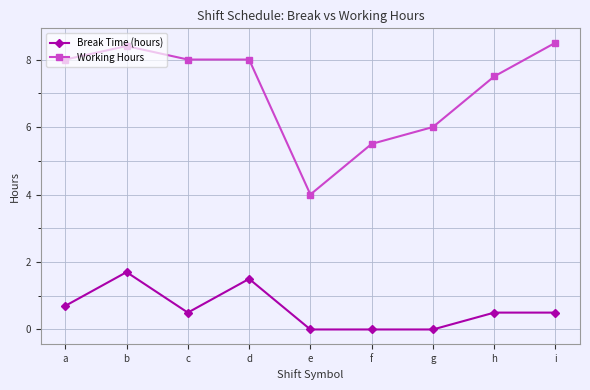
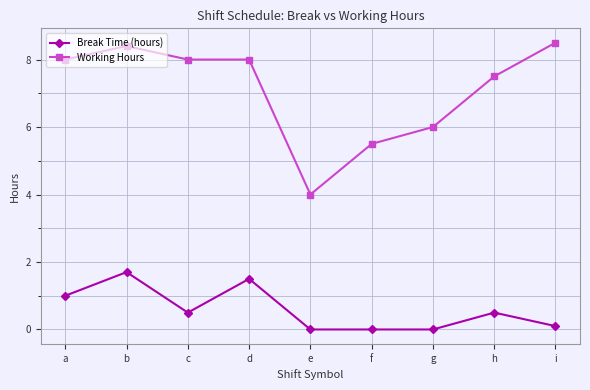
  {
    "Break Time (hours)": {
-     "a": 0.7,
+     "a": 1.0,
      "b": 1.7,
      "c": 0.5,
      "d": 1.5,
      "e": 0.0,
      "f": 0.0,
      "g": 0.0,
      "h": 0.5,
-     "i": 0.5
+     "i": 0.1
    },
    "Working Hours": {
      "c": 8.0,
      "d": 8.0,
      "e": 4.0,
      "f": 5.5,
      "g": 6.0,
      "h": 7.5,
      "i": 8.5
    }
  }
